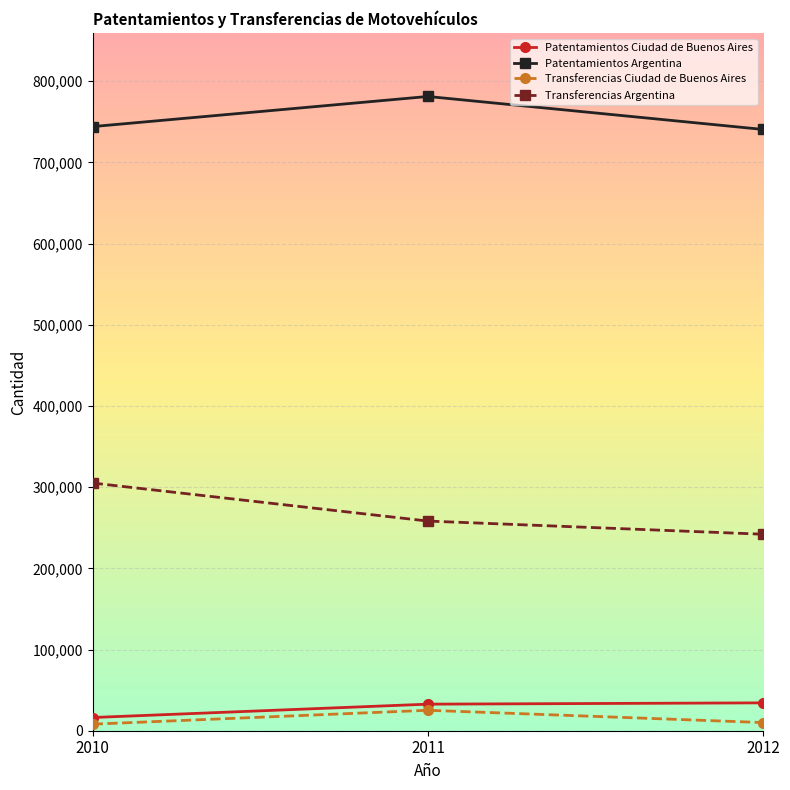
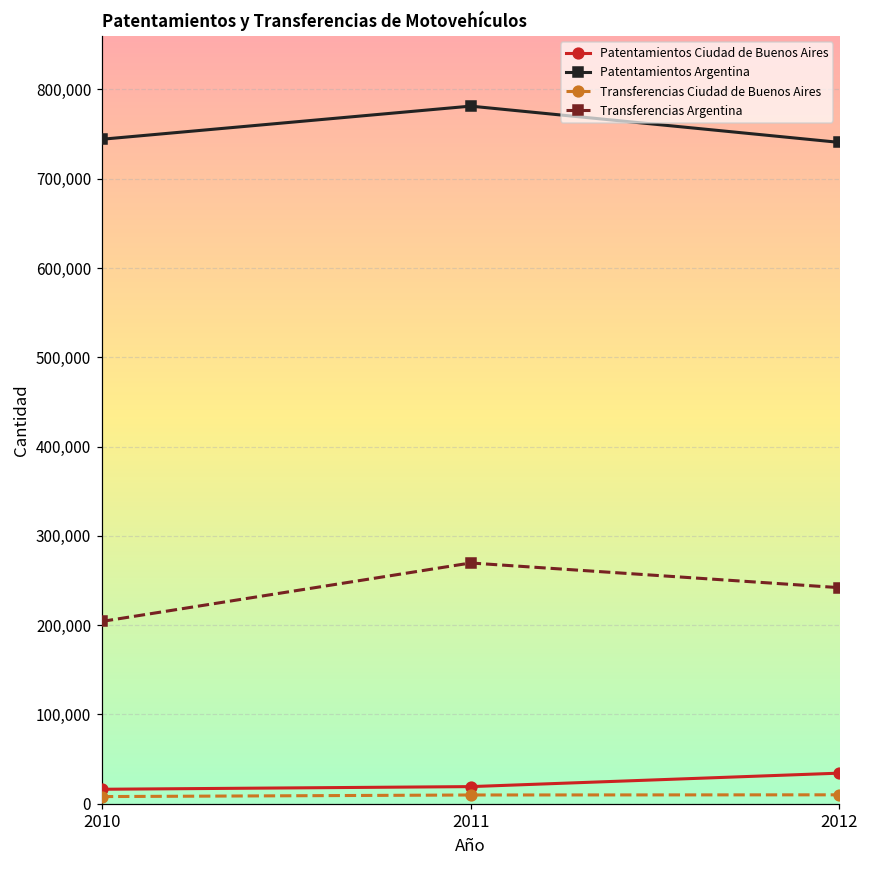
  {
    "Patentamientos Ciudad de Buenos Aires": {
      "2010": "20,000",
-     "2011": "30,000",
+     "2011": "20,000",
      "2012": "30,000"
    },
    "Patentamientos Argentina": {
      "2010": "740,000",
      "2011": "780,000",
      "2012": "740,000"
    },
    "Transferencias Ciudad de Buenos Aires": {
      "2010": "10,000",
-     "2011": "30,000",
+     "2011": "10,000",
      "2012": "10,000"
    },
    "Transferencias Argentina": {
-     "2010": "310,000",
-     "2011": "260,000",
+     "2010": "200,000",
+     "2011": "270,000",
      "2012": "240,000"
    }
  }
